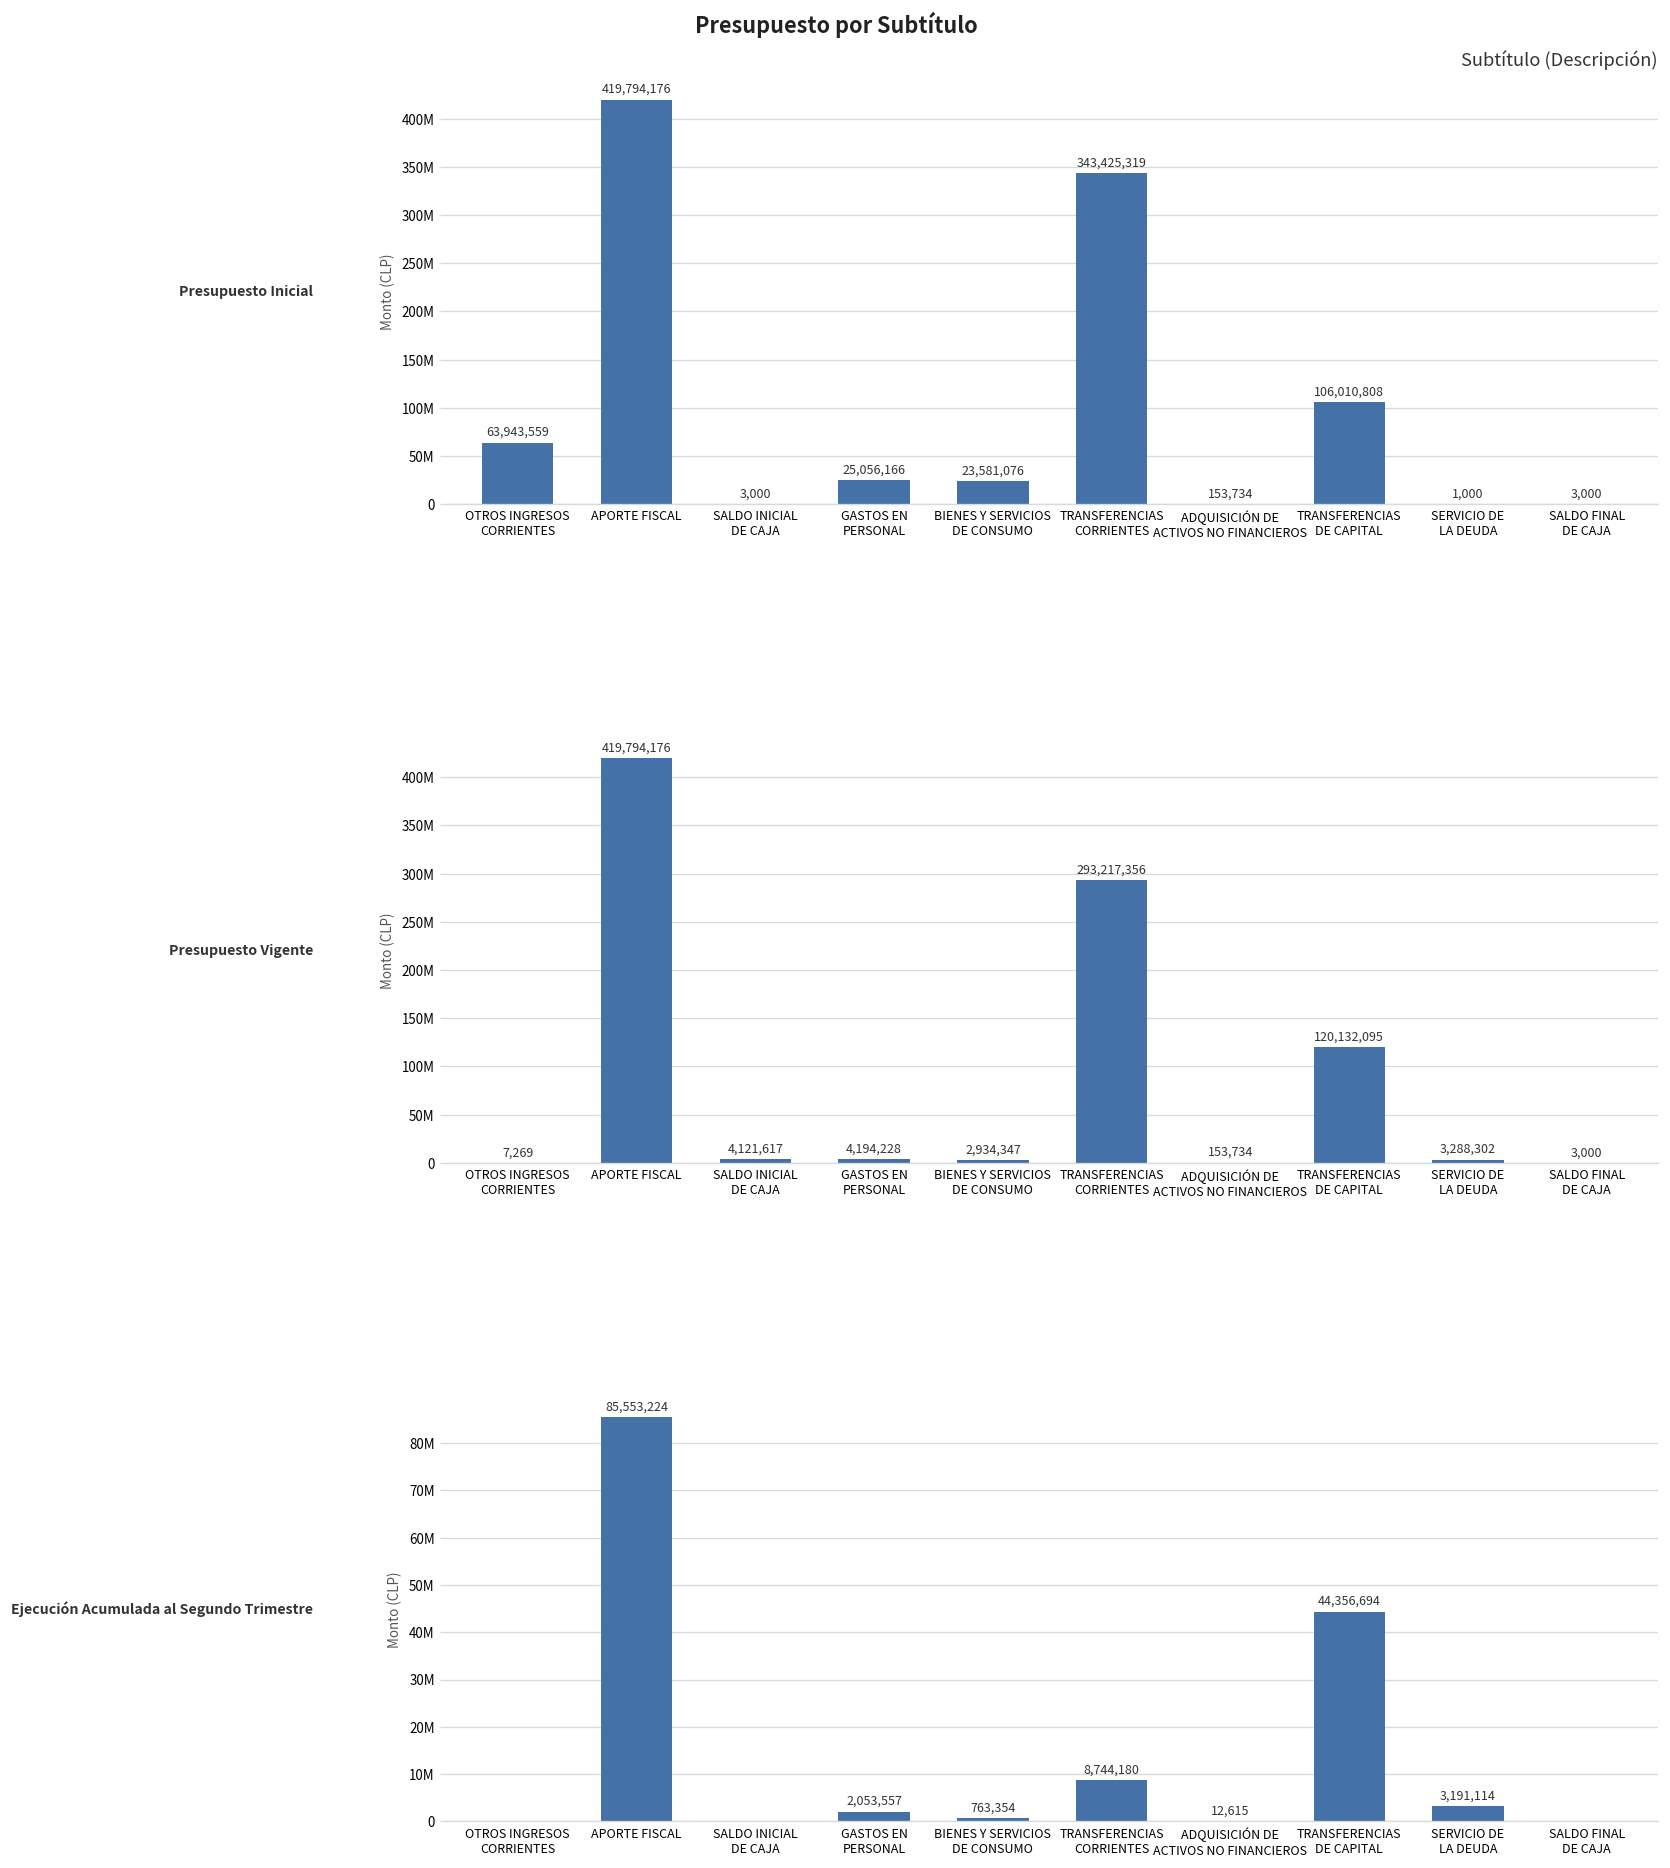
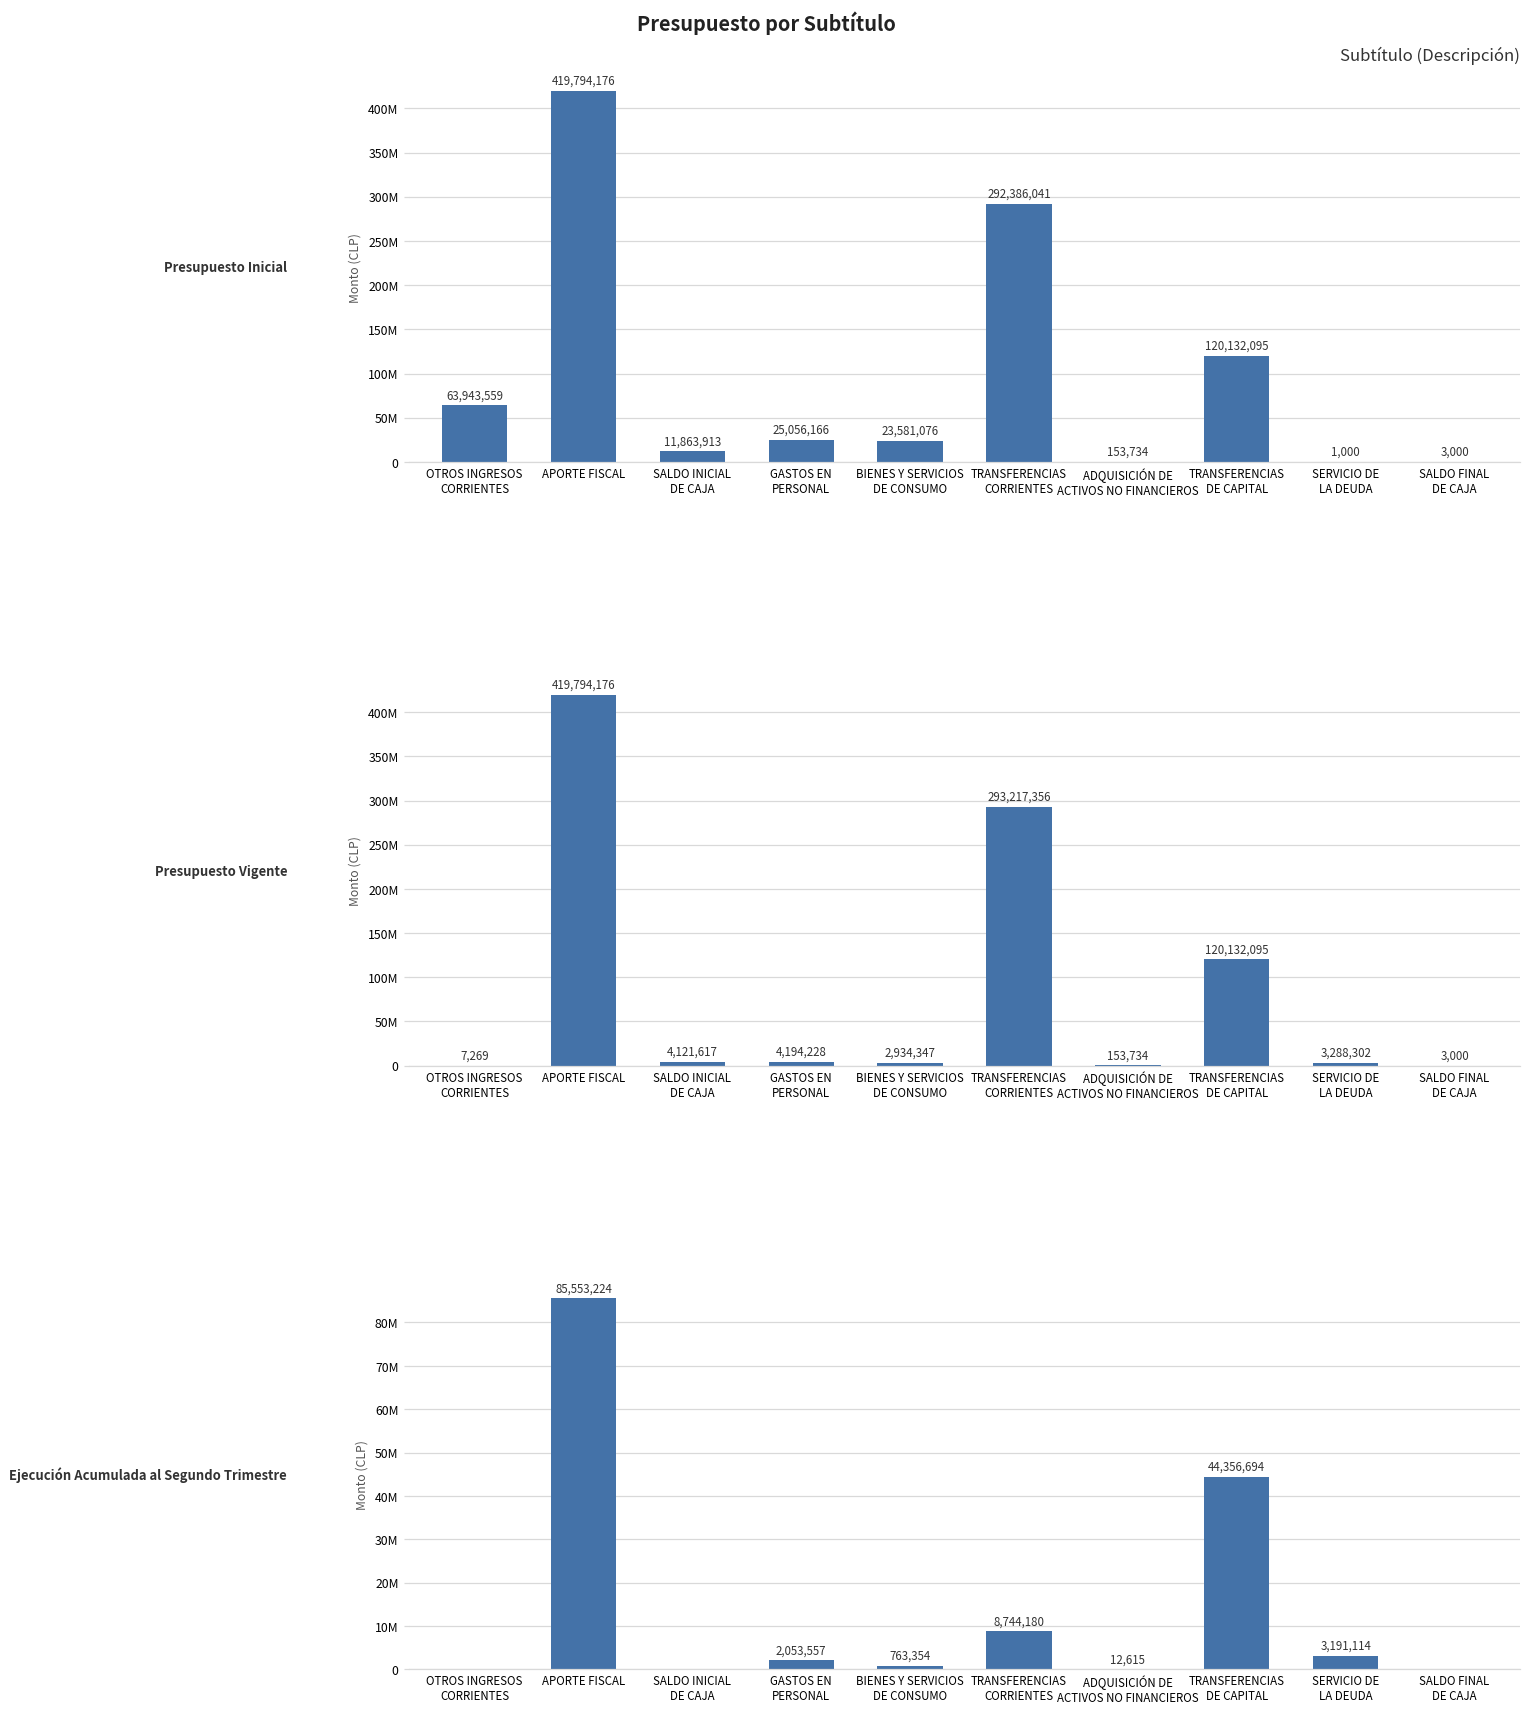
  {
    "Subtítulo (Descripción)": {
      "OTROS INGRESOS CORRIENTES": "63,943,559",
      "APORTE FISCAL": "419,794,176",
-     "SALDO INICIAL DE CAJA": "3,000",
+     "SALDO INICIAL DE CAJA": "11,863,913",
      "GASTOS EN PERSONAL": "25,056,166",
      "BIENES Y SERVICIOS DE CONSUMO": "23,581,076",
-     "TRANSFERENCIAS CORRIENTES": "343,425,319",
+     "TRANSFERENCIAS CORRIENTES": "292,386,041",
      "ADQUISICIÓN DE ACTIVOS NO FINANCIEROS": "153,734",
-     "TRANSFERENCIAS DE CAPITAL": "106,010,808",
+     "TRANSFERENCIAS DE CAPITAL": "120,132,095",
      "SERVICIO DE LA DEUDA": "1,000",
      "SALDO FINAL DE CAJA": "3,000"
    }
  }
